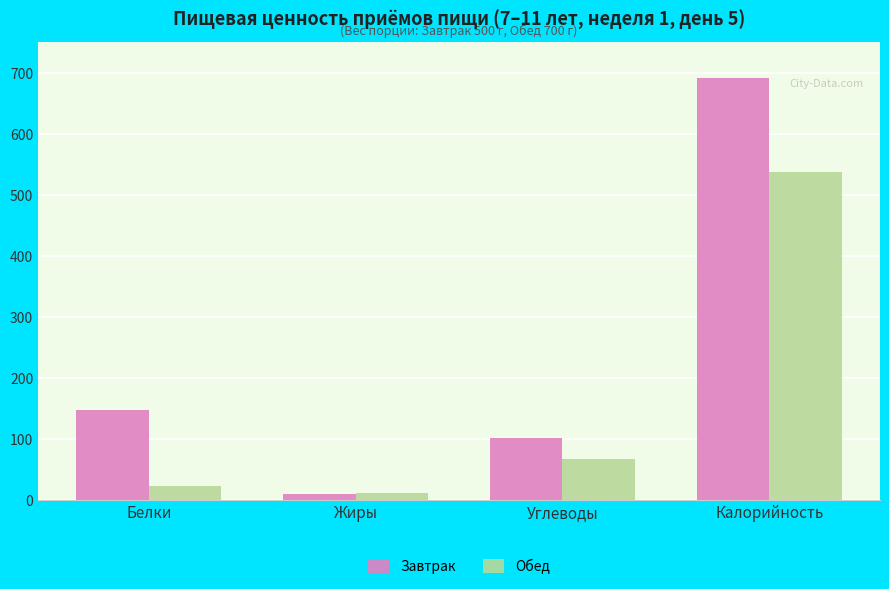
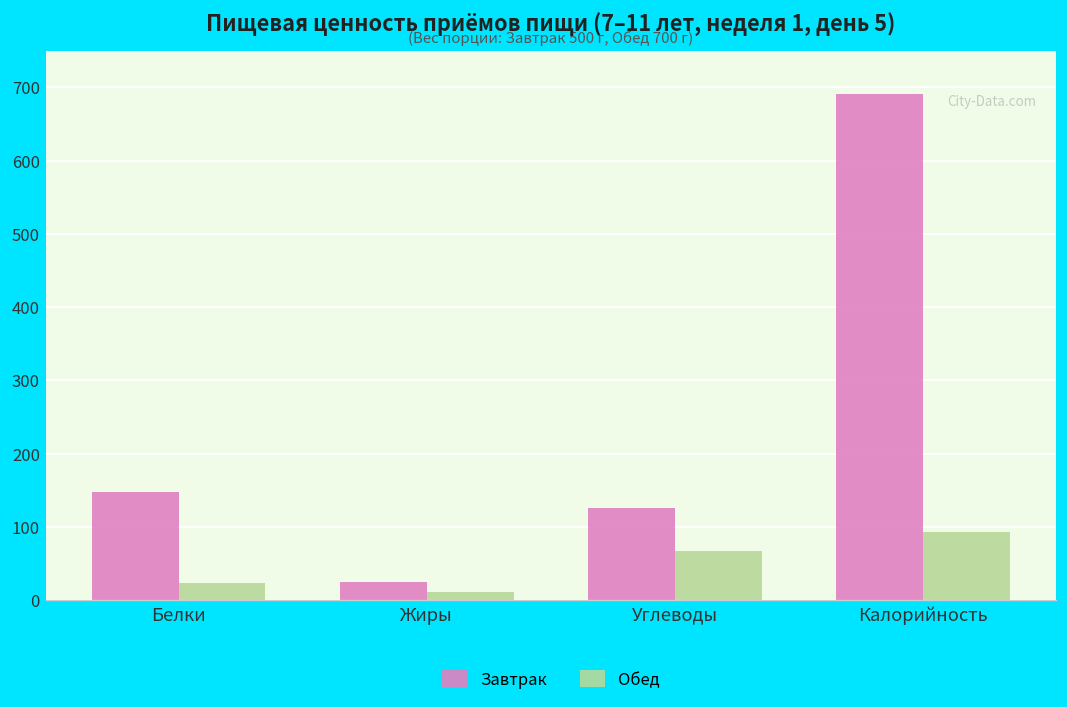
  {
    "Завтрак": {
      "Белки": 150,
-     "Жиры": 10,
-     "Углеводы": 100,
+     "Жиры": 20,
+     "Углеводы": 130,
      "Калорийность": 690
    },
    "Обед": {
      "Белки": 20,
      "Жиры": 10,
      "Углеводы": 70,
-     "Калорийность": 540
+     "Калорийность": 90
    }
  }
